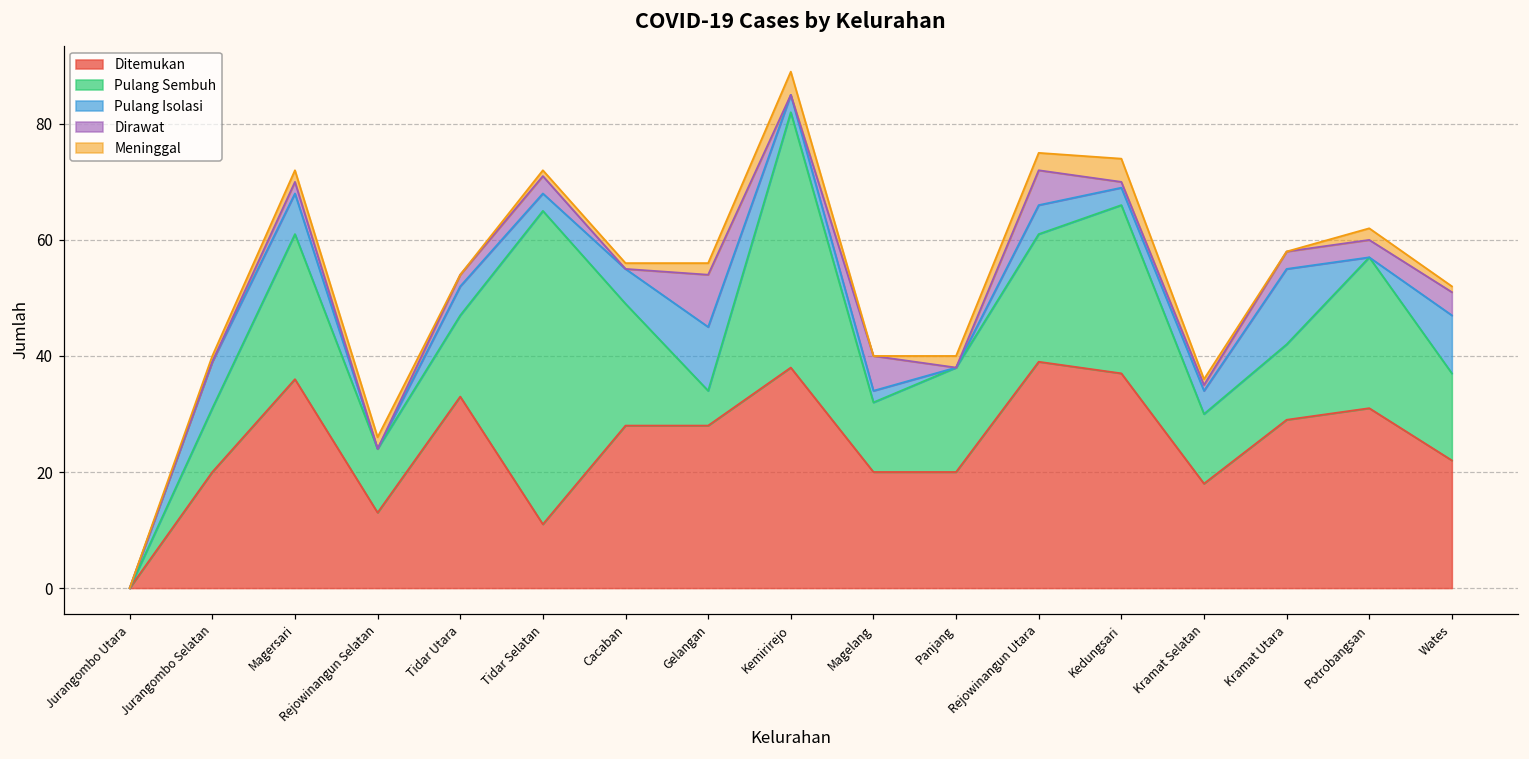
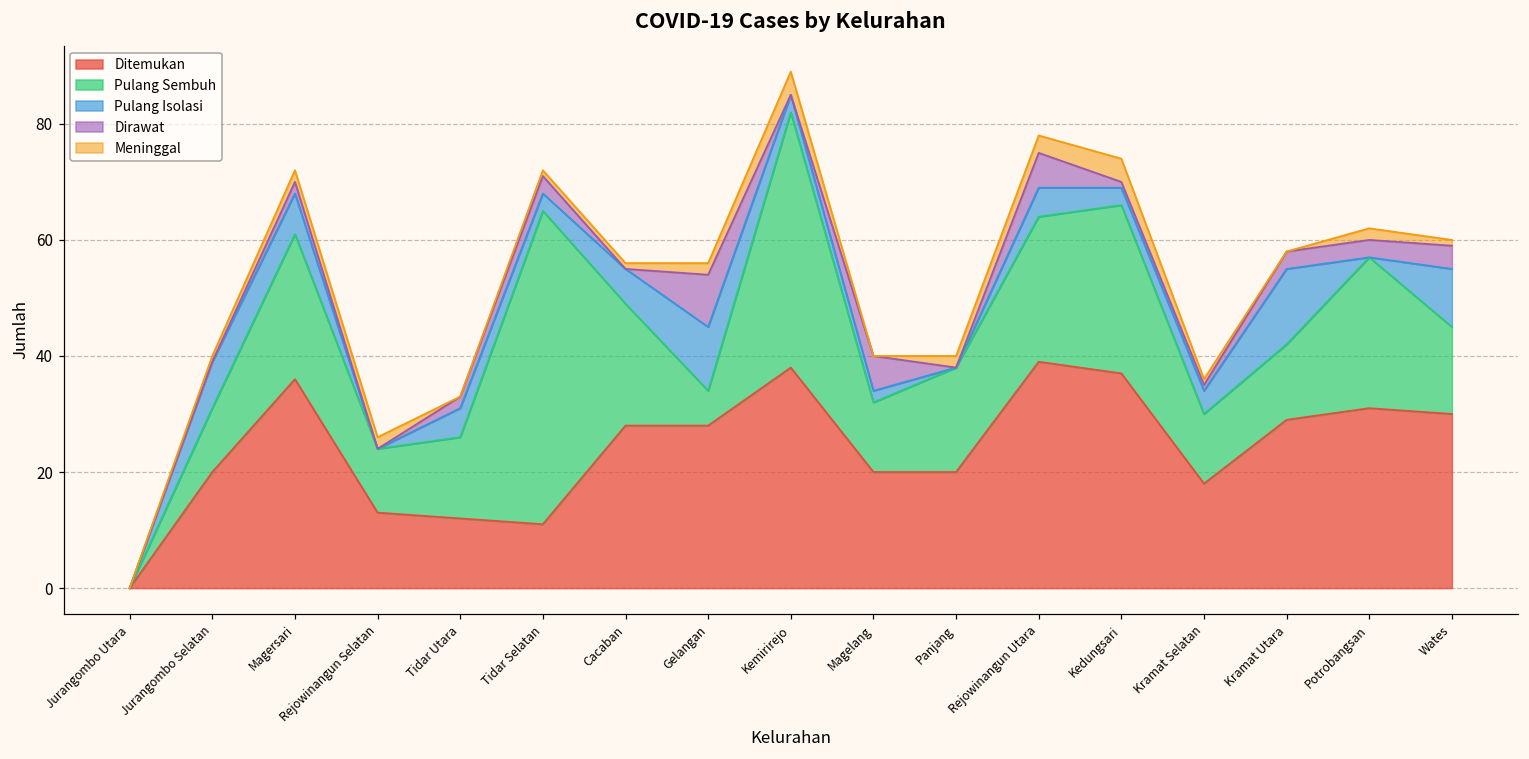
  {
    "Ditemukan": {
      "Jurangombo Selatan": 20,
      "Magersari": 36,
      "Rejowinangun Selatan": 13,
-     "Tidar Utara": 33,
+     "Tidar Utara": 12,
      "Tidar Selatan": 11,
      "Cacaban": 28,
      "Gelangan": 28,
      "Kemirirejo": 38,
      "Magelang": 20,
      "Panjang": 20,
      "Rejowinangun Utara": 39,
      "Kedungsari": 37,
      "Kramat Selatan": 18,
      "Kramat Utara": 29,
      "Potrobangsan": 31,
-     "Wates": 22
+     "Wates": 30
    },
    "Pulang Sembuh": {
      "Jurangombo Selatan": 11,
      "Magersari": 25,
      "Tidar Utara": 14,
      "Tidar Selatan": 54,
      "Cacaban": 21,
      "Gelangan": 6,
      "Kemirirejo": 44,
      "Magelang": 12,
-     "Rejowinangun Utara": 22,
+     "Rejowinangun Utara": 25,
      "Kedungsari": 29,
      "Kramat Selatan": 12,
      "Kramat Utara": 13,
      "Wates": 15
    },
    "Pulang Isolasi": {
      "Magersari": 7,
      "Tidar Utara": 5,
      "Tidar Selatan": 3,
      "Gelangan": 11,
      "Magelang": 2,
      "Rejowinangun Utara": 5,
      "Kedungsari": 3,
      "Kramat Selatan": 4,
      "Kramat Utara": 13,
      "Wates": 10
    },
    "Dirawat": {
      "Magersari": 2,
      "Tidar Selatan": 3,
      "Gelangan": 9,
      "Rejowinangun Utara": 6,
      "Kedungsari": 1,
      "Kramat Selatan": 1,
      "Potrobangsan": 3,
      "Wates": 4
    },
    "Meninggal": {
      "Jurangombo Selatan": 1,
      "Magersari": 2,
      "Rejowinangun Selatan": 2,
      "Tidar Selatan": 1,
      "Cacaban": 1,
      "Gelangan": 2,
      "Kemirirejo": 4,
      "Panjang": 2,
      "Rejowinangun Utara": 3,
      "Kedungsari": 4,
      "Kramat Selatan": 1,
      "Potrobangsan": 2,
      "Wates": 1
    }
  }
